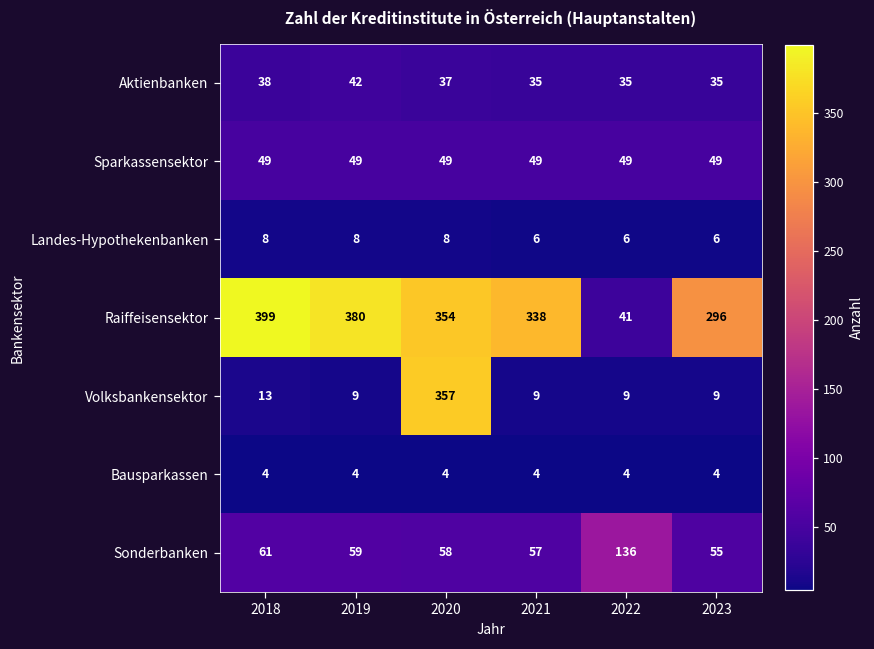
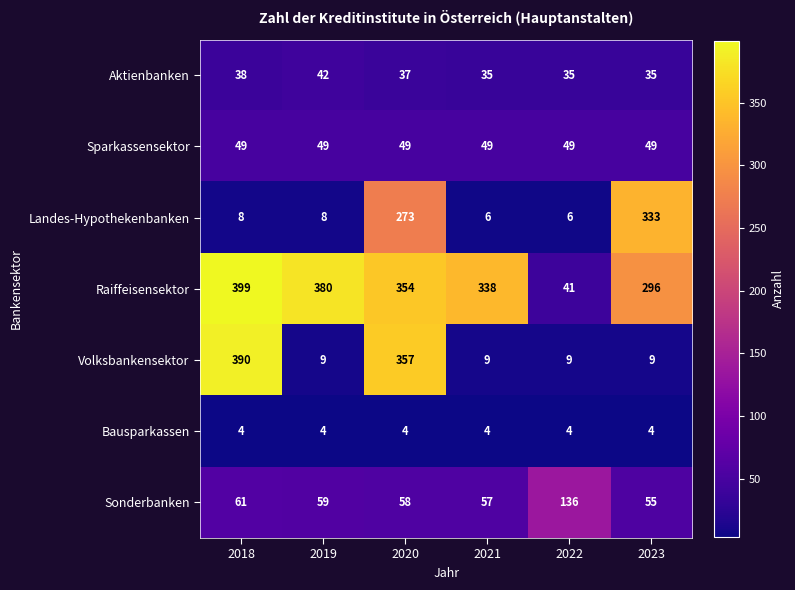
  {
    "Aktienbanken": {
      "2018": 38,
      "2019": 42,
      "2020": 37,
      "2021": 35,
      "2022": 35,
      "2023": 35
    },
    "Sparkassensektor": {
      "2018": 49,
      "2019": 49,
      "2020": 49,
      "2021": 49,
      "2022": 49,
      "2023": 49
    },
    "Landes-Hypothekenbanken": {
      "2018": 8,
      "2019": 8,
-     "2020": 8,
+     "2020": 273,
      "2021": 6,
      "2022": 6,
-     "2023": 6
+     "2023": 333
    },
    "Raiffeisensektor": {
      "2018": 399,
      "2019": 380,
      "2020": 354,
      "2021": 338,
      "2022": 41,
      "2023": 296
    },
    "Volksbankensektor": {
-     "2018": 13,
+     "2018": 390,
      "2019": 9,
      "2020": 357,
      "2021": 9,
      "2022": 9,
      "2023": 9
    },
    "Bausparkassen": {
      "2018": 4,
      "2019": 4,
      "2020": 4,
      "2021": 4,
      "2022": 4,
      "2023": 4
    },
    "Sonderbanken": {
      "2018": 61,
      "2019": 59,
      "2020": 58,
      "2021": 57,
      "2022": 136,
      "2023": 55
    }
  }
